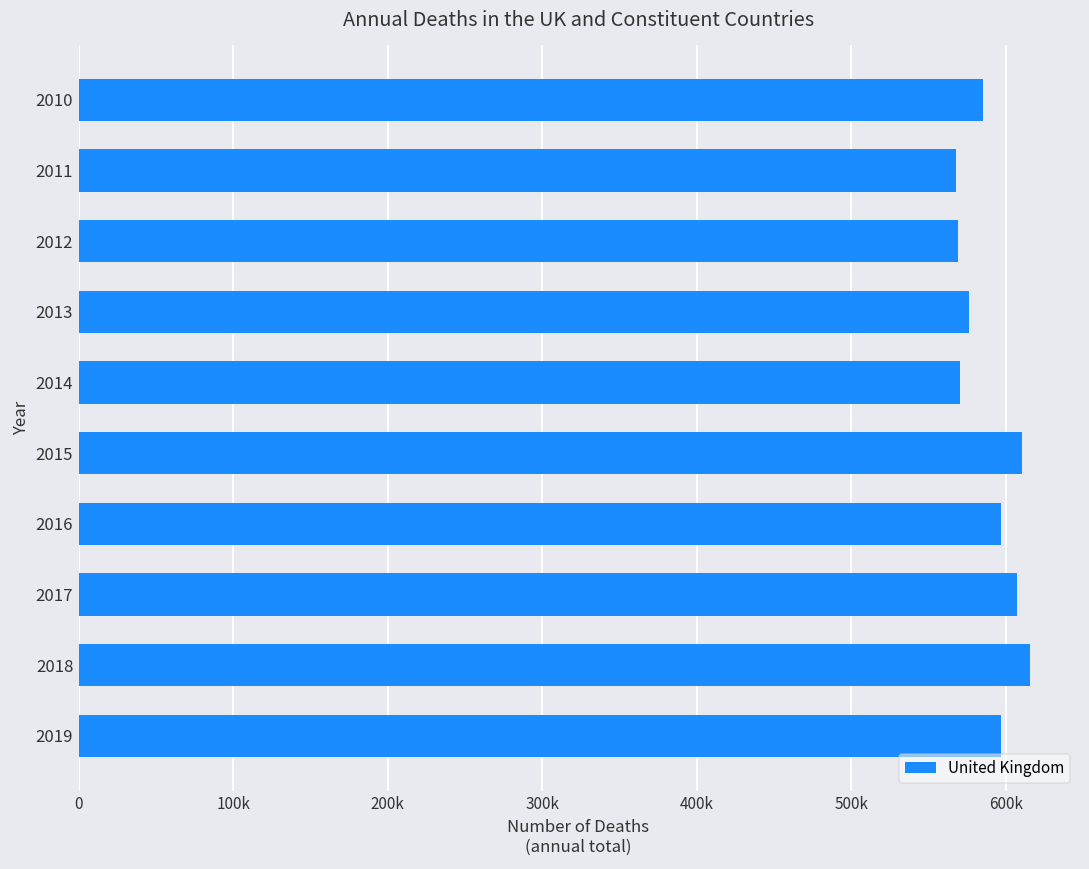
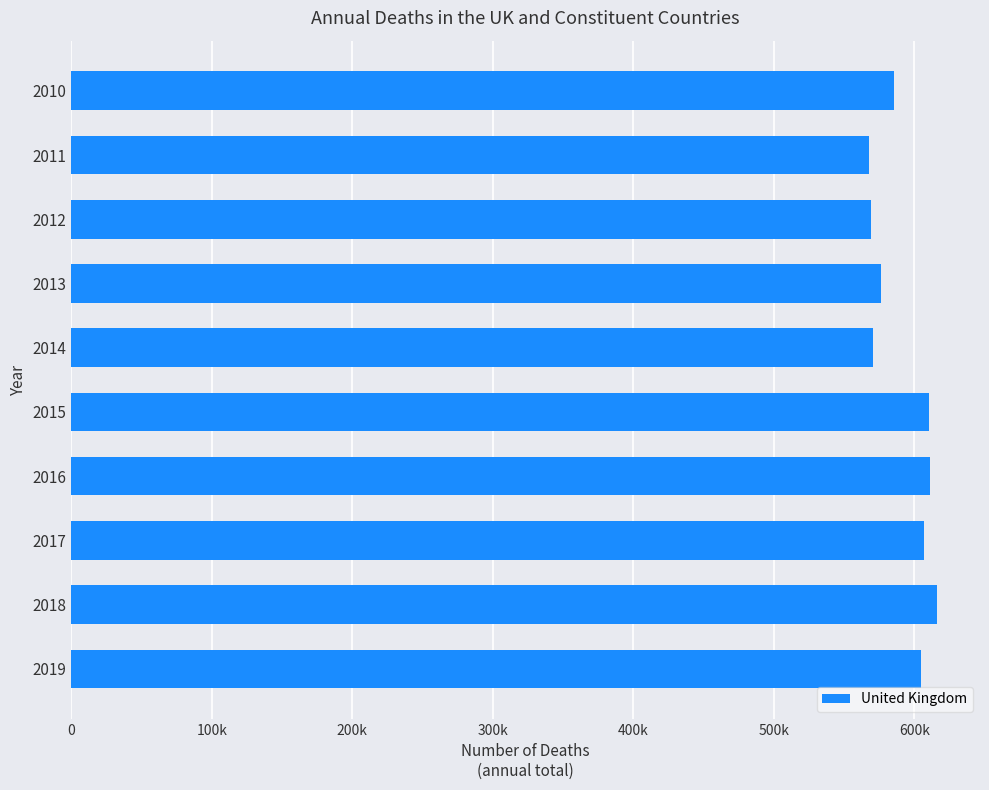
  {
    "2010": 585000,
    "2011": 568000,
    "2012": 569000,
    "2013": 576000,
    "2014": 570000,
    "2015": 611000,
-   "2016": 597000,
+   "2016": 611000,
    "2017": 607000,
    "2018": 616000,
-   "2019": 597000
+   "2019": 605000
  }
